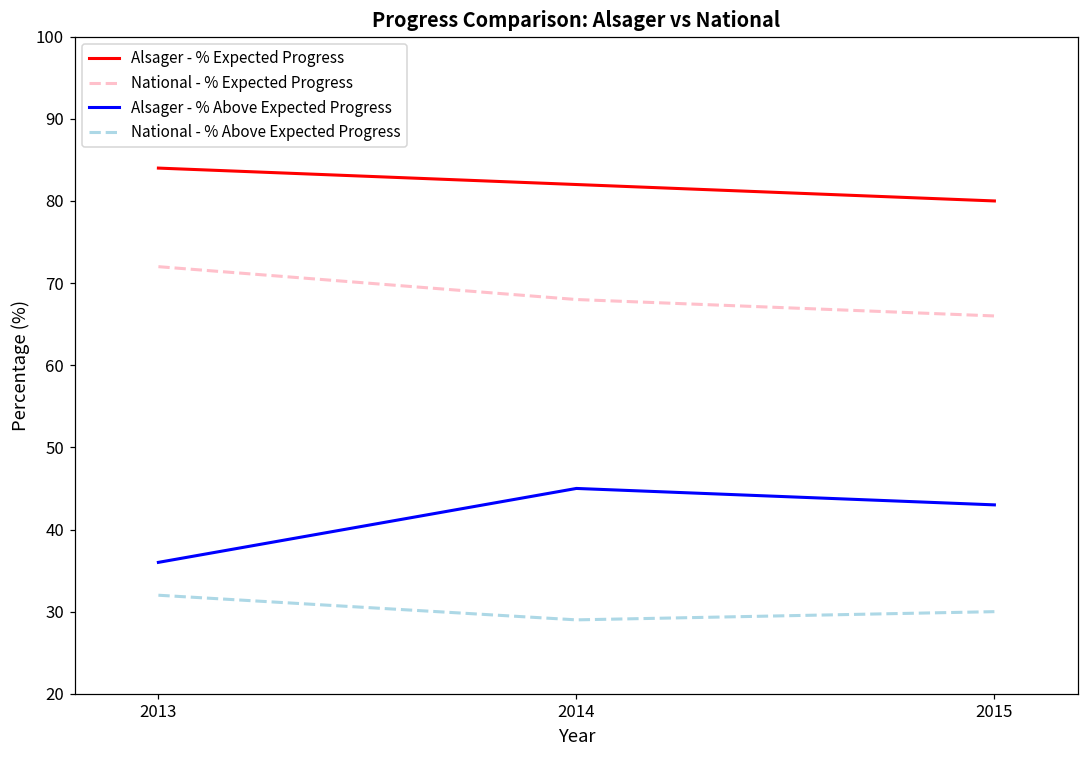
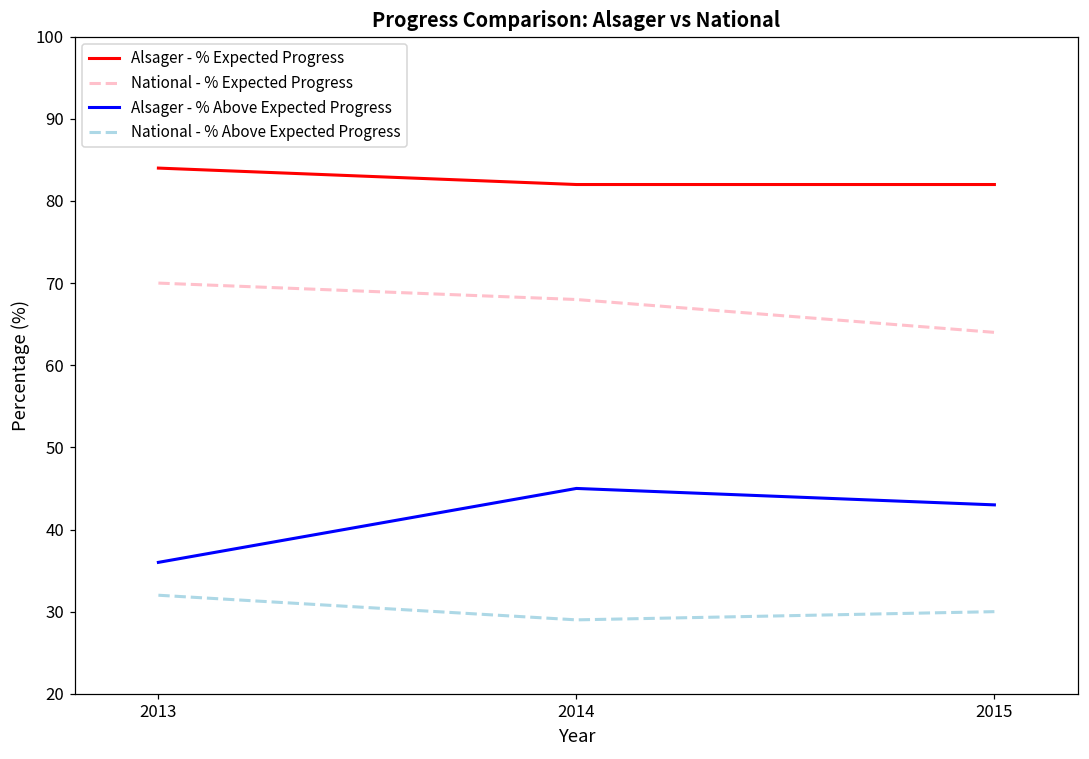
  {
    "Alsager - % Expected Progress": {
      "2013": 84,
      "2014": 82,
-     "2015": 80
+     "2015": 82
    },
    "National - % Expected Progress": {
-     "2013": 72,
+     "2013": 70,
      "2014": 68,
-     "2015": 66
+     "2015": 64
    },
    "Alsager - % Above Expected Progress": {
      "2013": 36,
      "2014": 45,
      "2015": 43
    },
    "National - % Above Expected Progress": {
      "2013": 32,
      "2014": 29,
      "2015": 30
    }
  }
